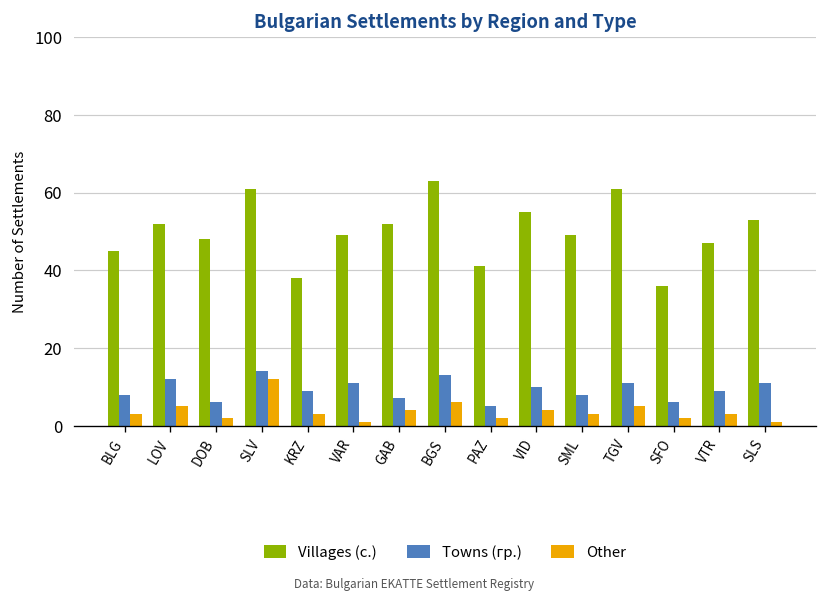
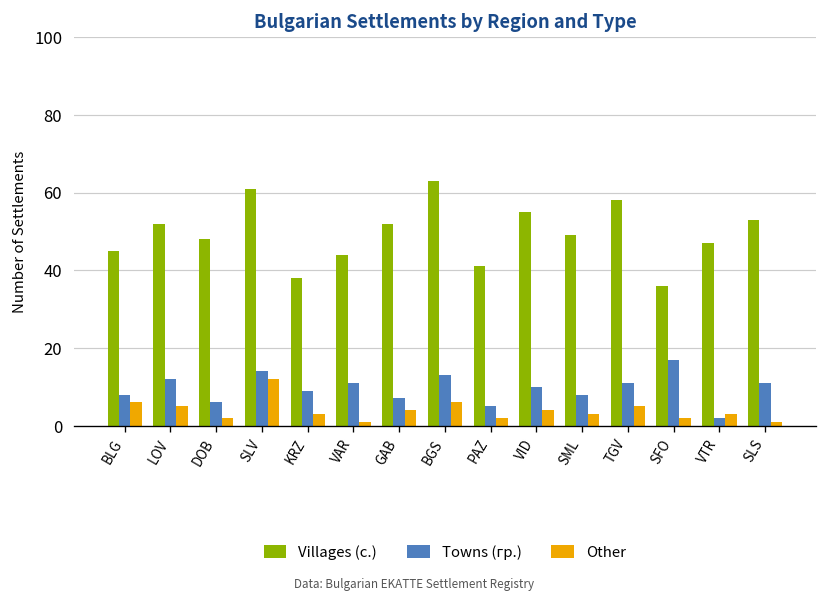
  {
    "Villages (с.)": {
      "BLG": 45,
      "LOV": 52,
      "DOB": 48,
      "SLV": 61,
      "KRZ": 38,
-     "VAR": 49,
+     "VAR": 44,
      "GAB": 52,
      "BGS": 63,
      "PAZ": 41,
      "VID": 55,
      "SML": 49,
-     "TGV": 61,
+     "TGV": 58,
      "SFO": 36,
      "VTR": 47,
      "SLS": 53
    },
    "Towns (гр.)": {
      "BLG": 8,
      "LOV": 12,
      "DOB": 6,
      "SLV": 14,
      "KRZ": 9,
      "VAR": 11,
      "GAB": 7,
      "BGS": 13,
      "PAZ": 5,
      "VID": 10,
      "SML": 8,
      "TGV": 11,
-     "SFO": 6,
-     "VTR": 9,
+     "SFO": 17,
+     "VTR": 2,
      "SLS": 11
    },
    "Other": {
-     "BLG": 3,
+     "BLG": 6,
      "LOV": 5,
      "DOB": 2,
      "SLV": 12,
      "KRZ": 3,
      "VAR": 1,
      "GAB": 4,
      "BGS": 6,
      "PAZ": 2,
      "VID": 4,
      "SML": 3,
      "TGV": 5,
      "SFO": 2,
      "VTR": 3,
      "SLS": 1
    }
  }
